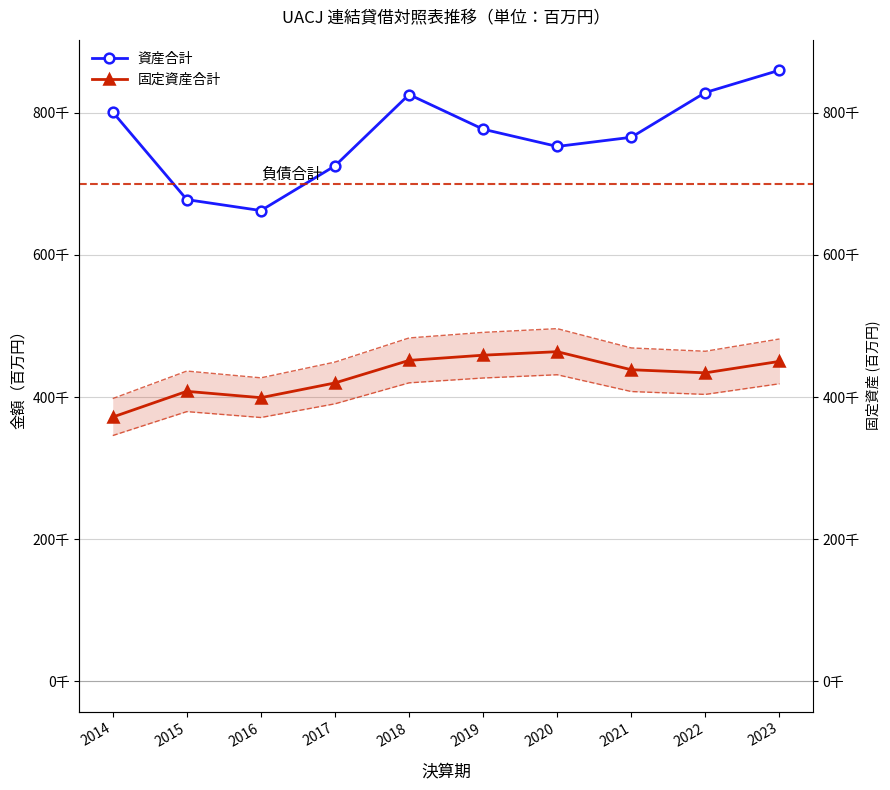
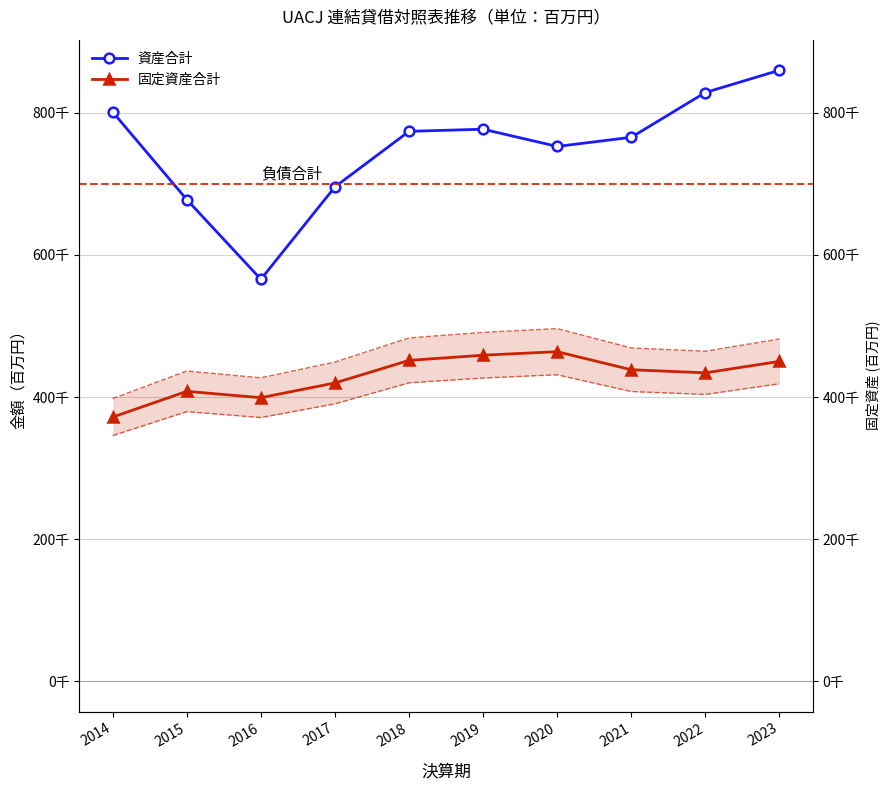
  {
    "資産合計": {
      "2014": "800千",
      "2015": "680千",
-     "2016": "660千",
-     "2017": "730千",
-     "2018": "830千",
+     "2016": "570千",
+     "2017": "700千",
+     "2018": "770千",
      "2019": "780千",
      "2020": "750千",
      "2021": "770千",
      "2022": "830千",
      "2023": "860千"
    }
  }
